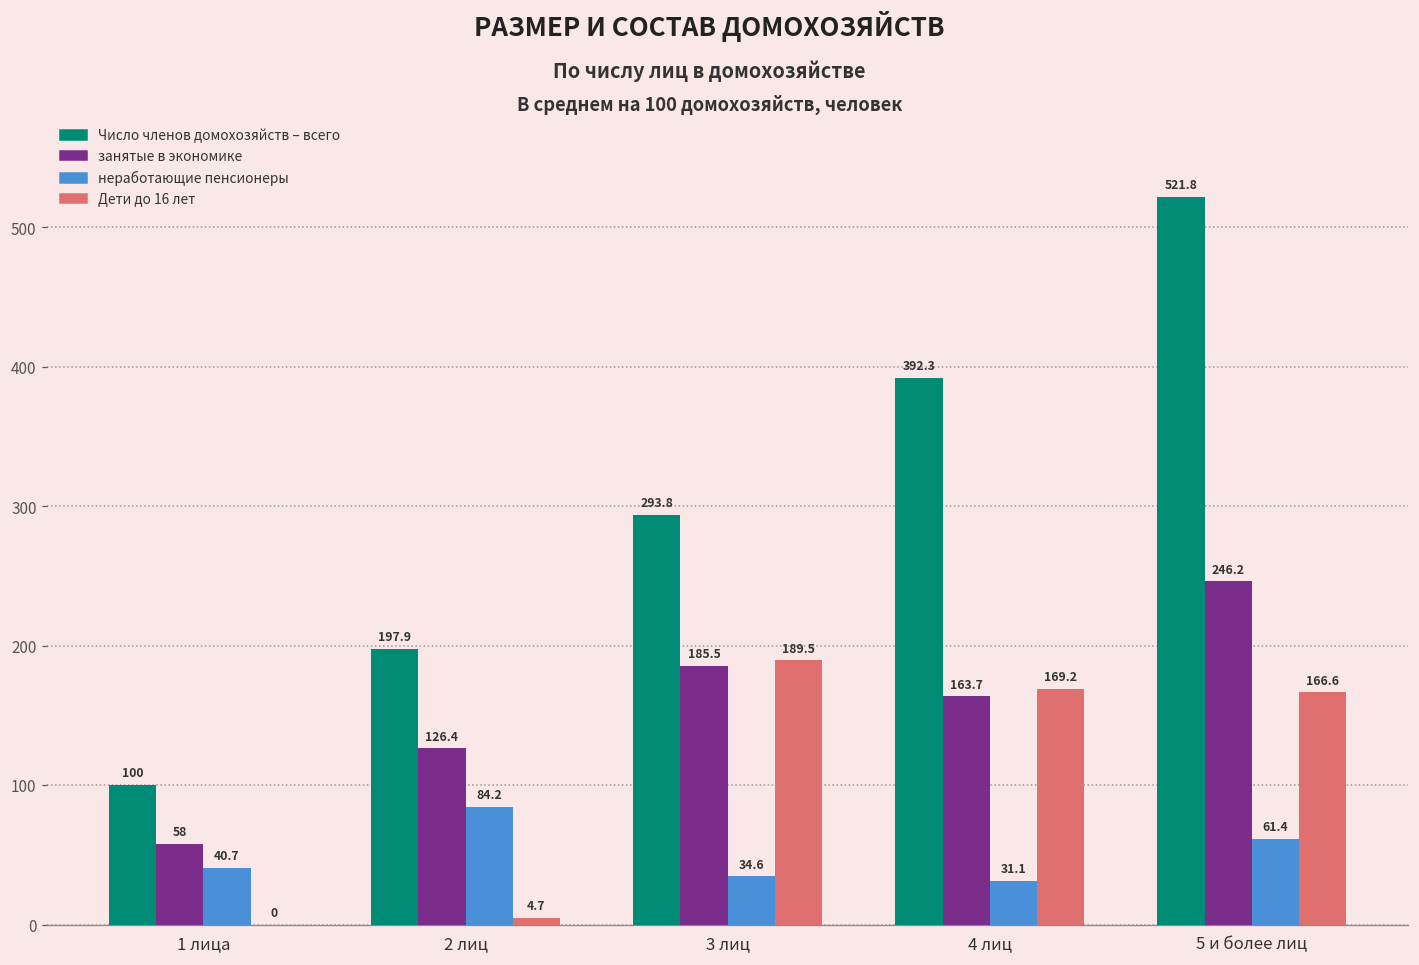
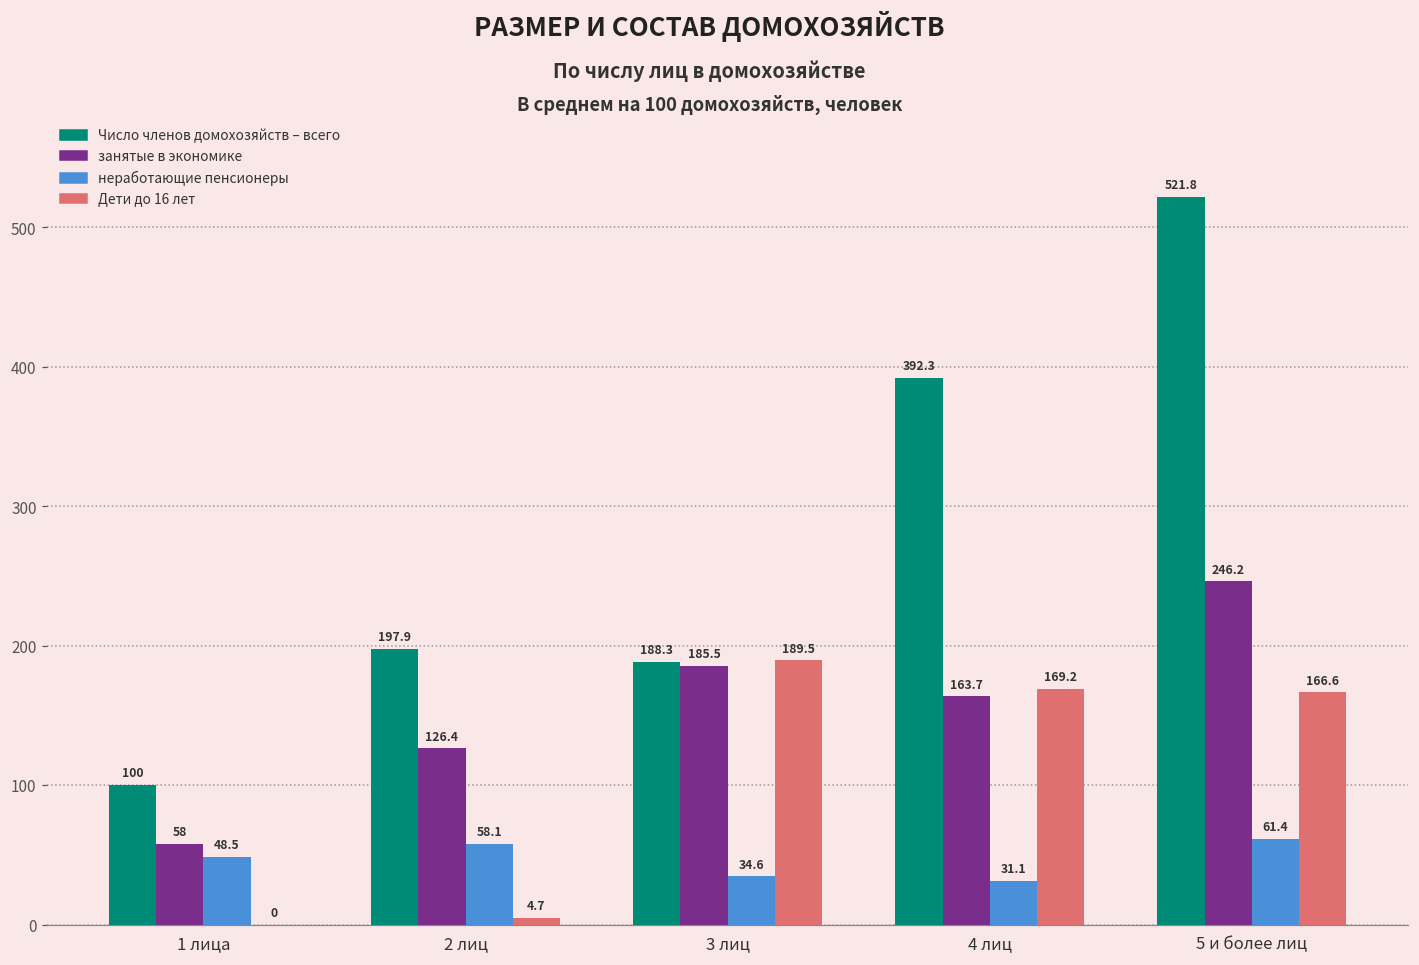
  {
    "Число членов домохозяйств – всего": {
      "1 лица": 100,
      "2 лиц": 197.9,
-     "3 лиц": 293.8,
+     "3 лиц": 188.3,
      "4 лиц": 392.3,
      "5 и более лиц": 521.8
    },
    "занятые в экономике": {
      "1 лица": 58,
      "2 лиц": 126.4,
      "3 лиц": 185.5,
      "4 лиц": 163.7,
      "5 и более лиц": 246.2
    },
    "неработающие пенсионеры": {
-     "1 лица": 40.7,
-     "2 лиц": 84.2,
+     "1 лица": 48.5,
+     "2 лиц": 58.1,
      "3 лиц": 34.6,
      "4 лиц": 31.1,
      "5 и более лиц": 61.4
    },
    "Дети до 16 лет": {
      "1 лица": 0,
      "2 лиц": 4.7,
      "3 лиц": 189.5,
      "4 лиц": 169.2,
      "5 и более лиц": 166.6
    }
  }
